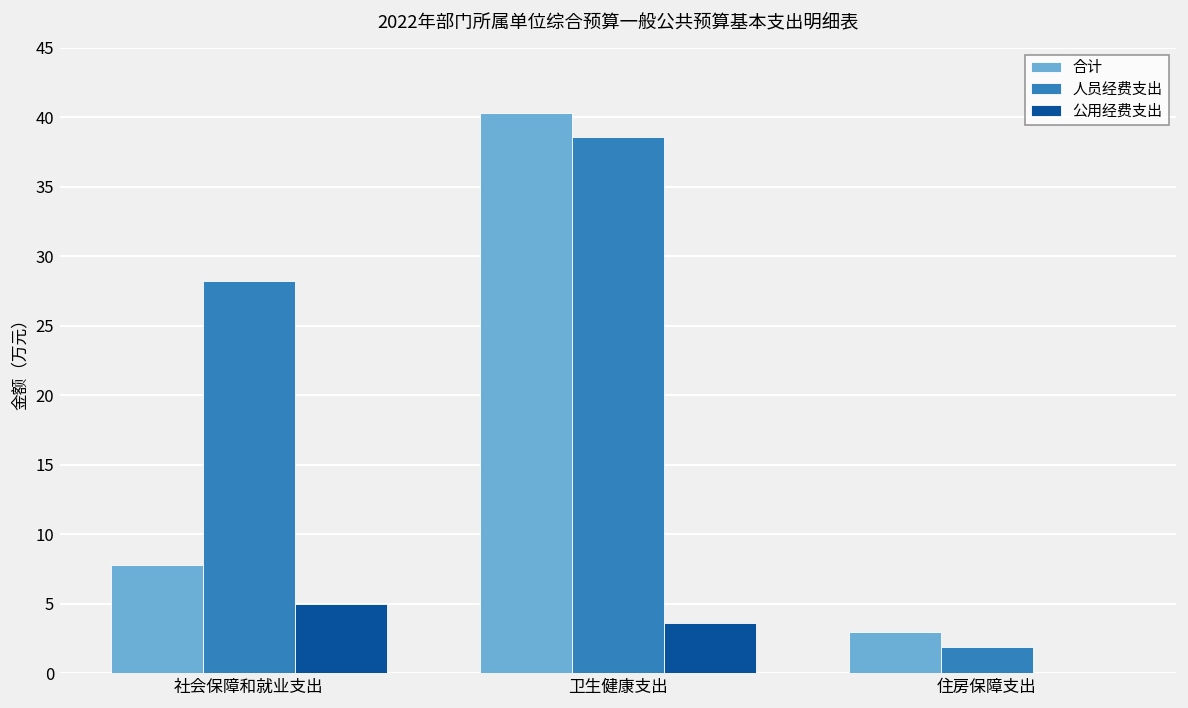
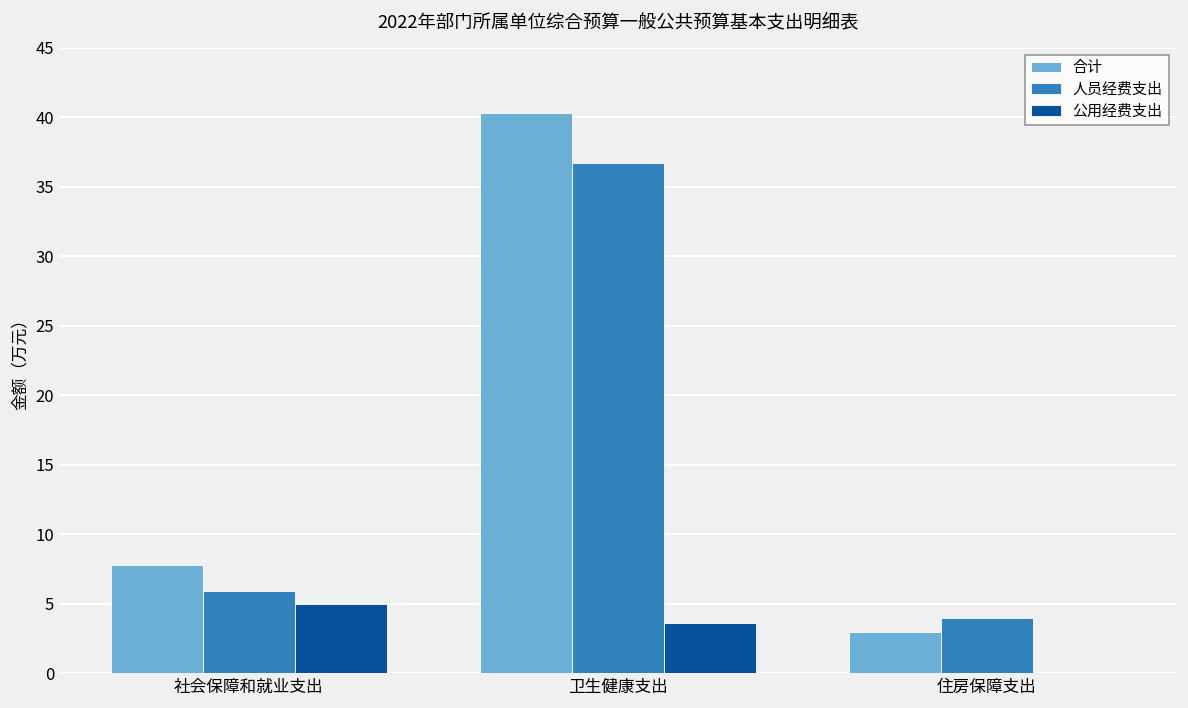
  {
    "合计": {
      "社会保障和就业支出": 7.8,
      "卫生健康支出": 40.3,
      "住房保障支出": 3.0
    },
    "人员经费支出": {
-     "社会保障和就业支出": 28.2,
-     "卫生健康支出": 38.6,
-     "住房保障支出": 1.9
+     "社会保障和就业支出": 5.9,
+     "卫生健康支出": 36.7,
+     "住房保障支出": 4.0
    },
    "公用经费支出": {
      "社会保障和就业支出": 5.0,
      "卫生健康支出": 3.6,
      "住房保障支出": 0.0
    }
  }
